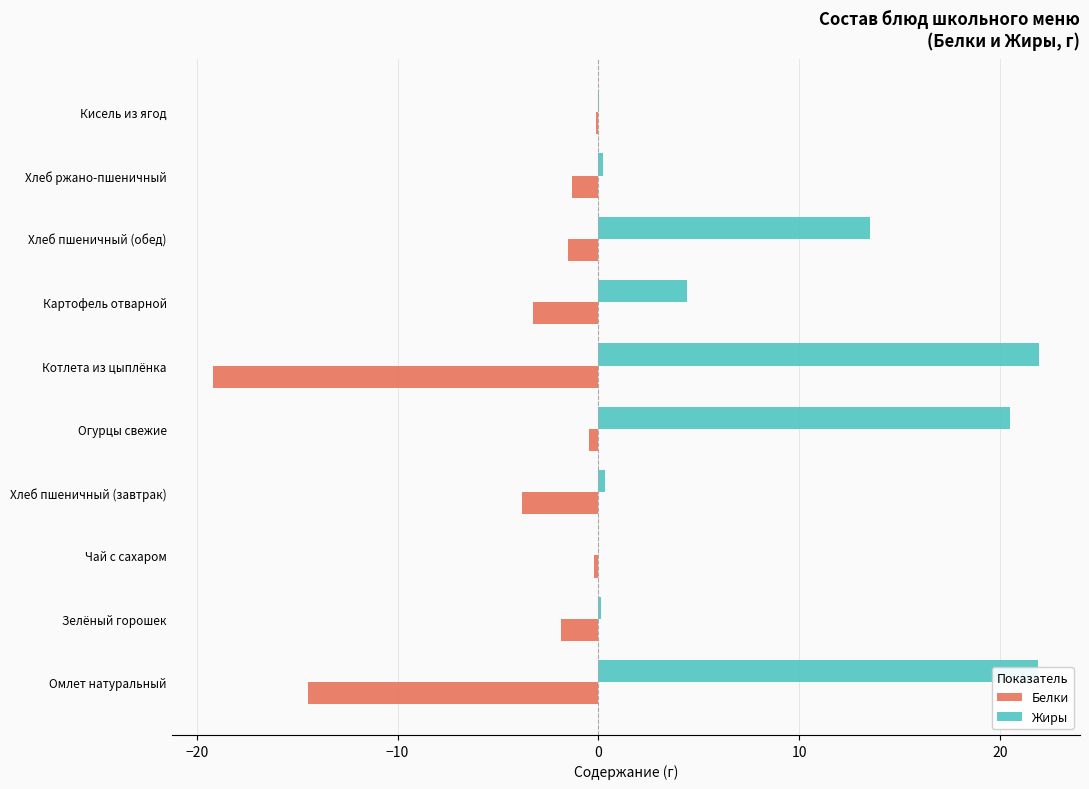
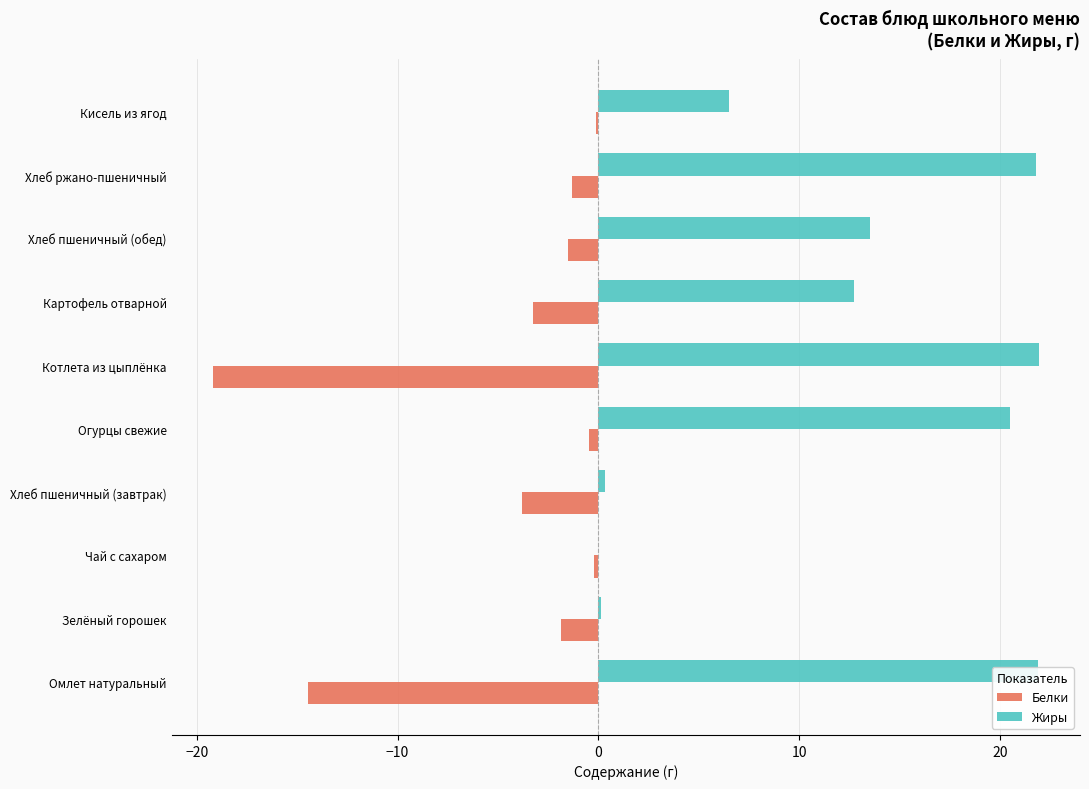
  {
    "Белки": {
      "Хлеб ржано-пшеничный": -1.3,
      "Хлеб пшеничный (обед)": -1.5,
      "Картофель отварной": -3.2,
      "Котлета из цыплёнка": -19.2,
      "Огурцы свежие": -0.5,
      "Хлеб пшеничный (завтрак)": -3.8,
      "Чай с сахаром": -0.2,
      "Зелёный горошек": -1.9,
      "Омлет натуральный": -14.5
    },
    "Жиры": {
-     "Кисель из ягод": 0.0,
-     "Хлеб ржано-пшеничный": 0.2,
+     "Кисель из ягод": 6.5,
+     "Хлеб ржано-пшеничный": 21.8,
      "Хлеб пшеничный (обед)": 13.5,
-     "Картофель отварной": 4.4,
+     "Картофель отварной": 12.8,
      "Котлета из цыплёнка": 21.9,
      "Огурцы свежие": 20.5,
      "Хлеб пшеничный (завтрак)": 0.3,
      "Чай с сахаром": 0.0
    }
  }
